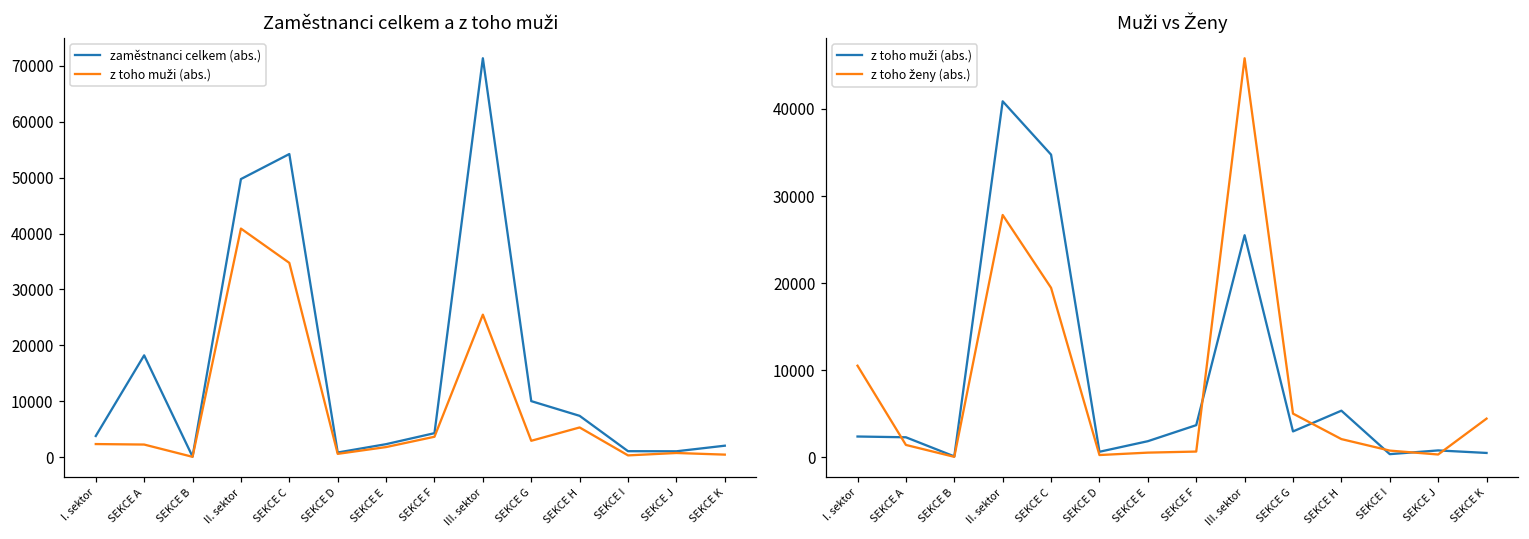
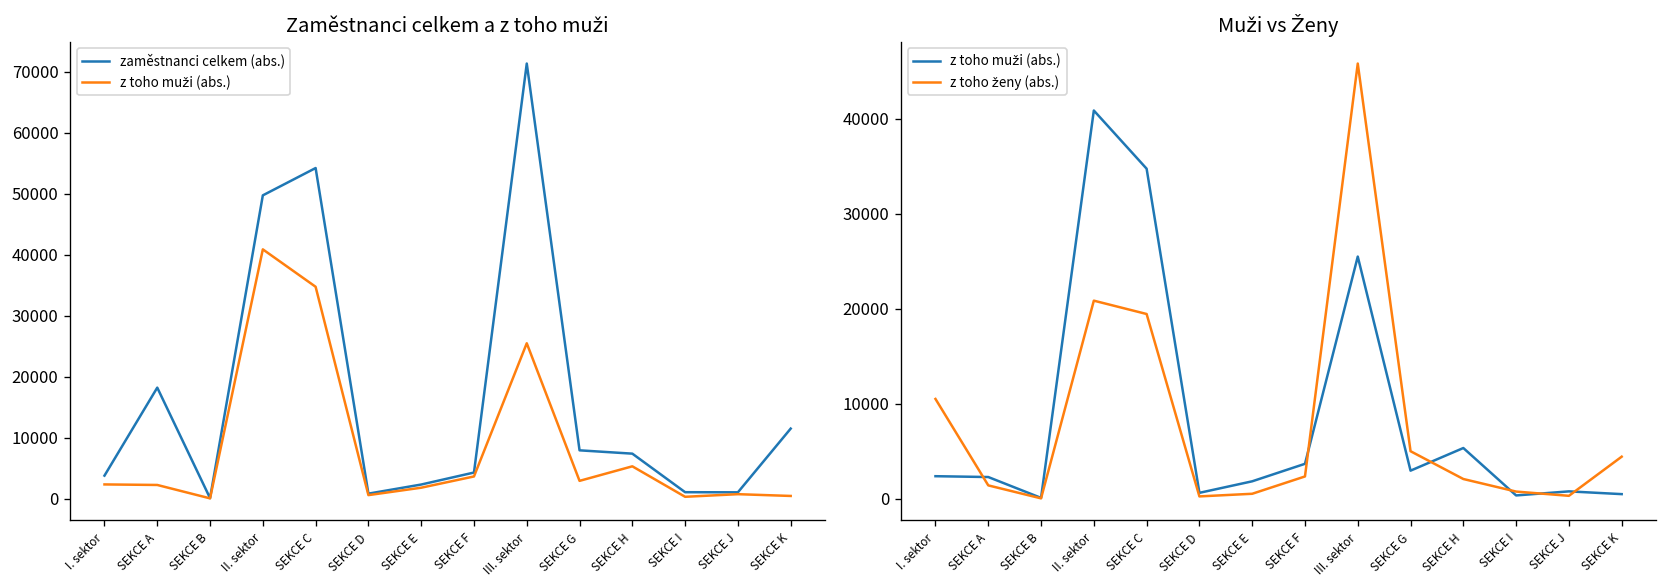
  {
    "Zaměstnanci celkem a z toho muži": {
      "zaměstnanci celkem (abs.)": {
        "I. sektor": 4000,
        "SEKCE A": 18000,
        "II. sektor": 50000,
        "SEKCE C": 54000,
        "SEKCE E": 2000,
        "SEKCE F": 4000,
        "III. sektor": 71000,
-       "SEKCE G": 10000,
+       "SEKCE G": 8000,
        "SEKCE H": 7000,
        "SEKCE I": 1000,
-       "SEKCE K": 2000
+       "SEKCE K": 12000
      }
    },
    "Muži vs Ženy": {
      "z toho muži (abs.)": {
        "I. sektor": 2000,
        "SEKCE A": 2000,
        "II. sektor": 41000,
        "SEKCE C": 35000,
        "SEKCE D": 1000,
        "SEKCE E": 2000,
        "SEKCE F": 4000,
        "III. sektor": 25000,
        "SEKCE G": 3000,
        "SEKCE H": 5000,
        "SEKCE I": 0,
        "SEKCE J": 1000,
        "SEKCE K": 0
      },
      "z toho ženy (abs.)": {
        "I. sektor": 11000,
        "SEKCE A": 1000,
-       "II. sektor": 28000,
+       "II. sektor": 21000,
        "SEKCE C": 19000,
        "SEKCE D": 0,
        "SEKCE E": 1000,
-       "SEKCE F": 1000,
+       "SEKCE F": 2000,
        "III. sektor": 46000,
        "SEKCE G": 5000,
        "SEKCE H": 2000,
        "SEKCE I": 1000,
        "SEKCE J": 0,
        "SEKCE K": 4000
      }
    }
  }
